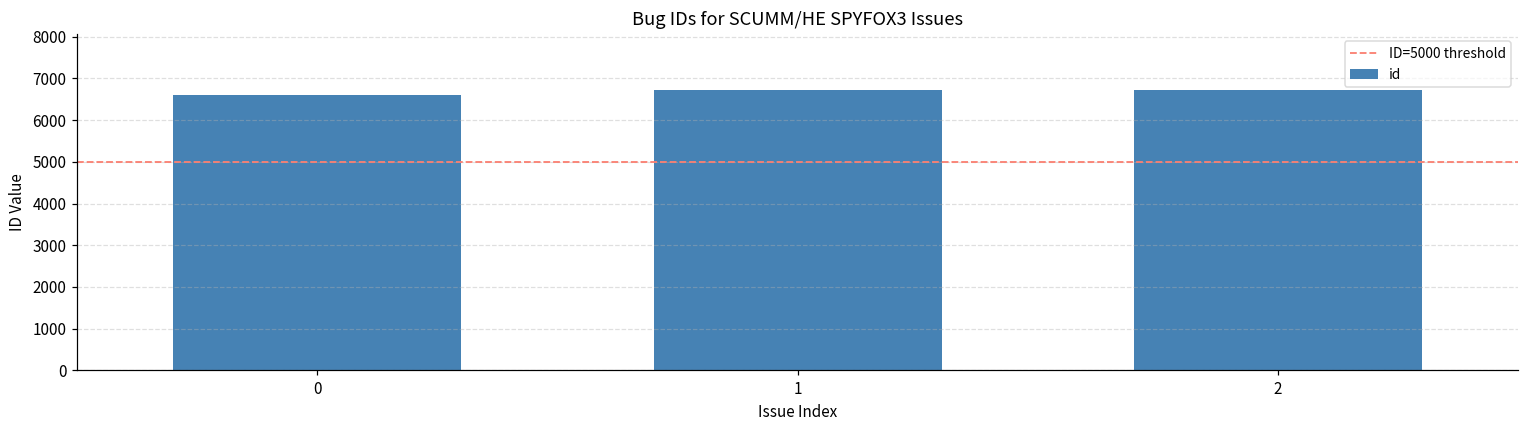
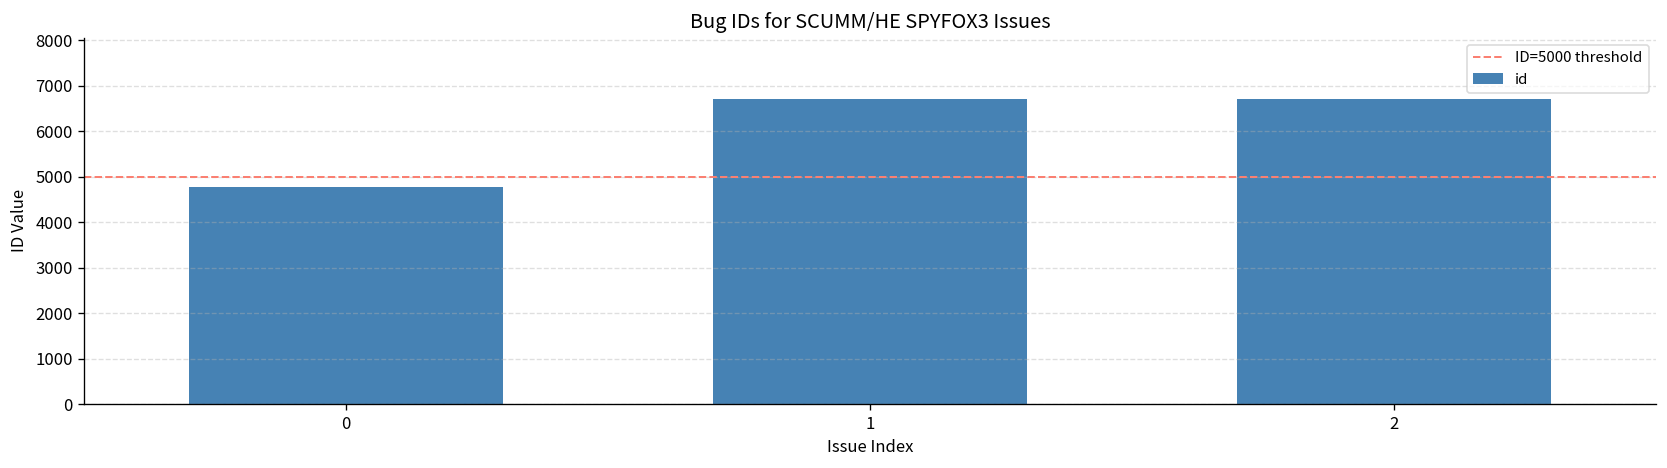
  {
-   "0": 6600,
+   "0": 4800,
    "1": 6700,
    "2": 6700
  }
